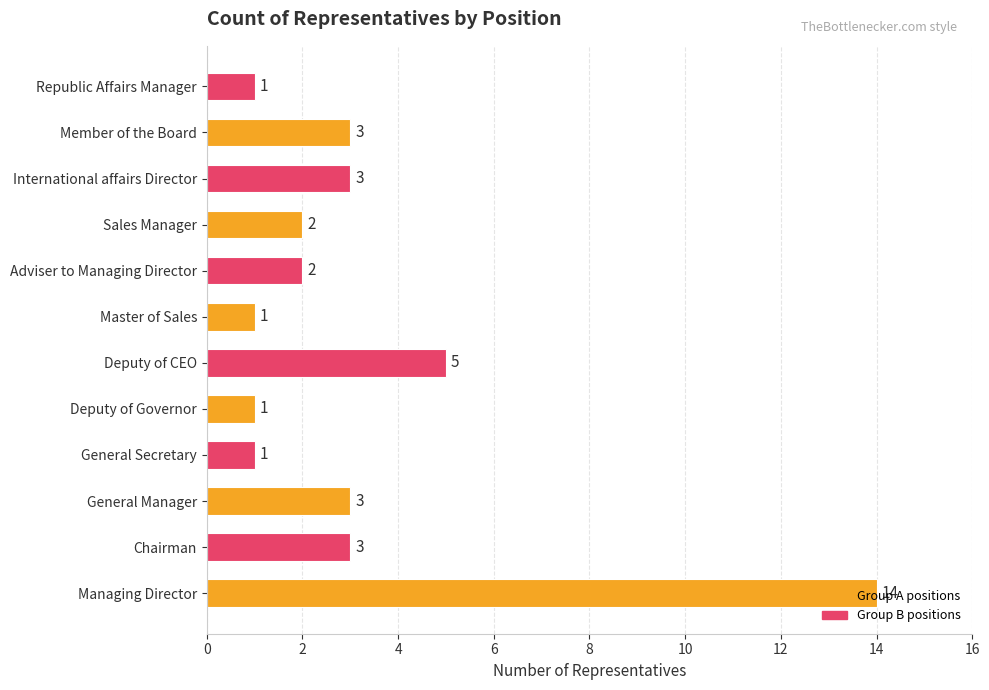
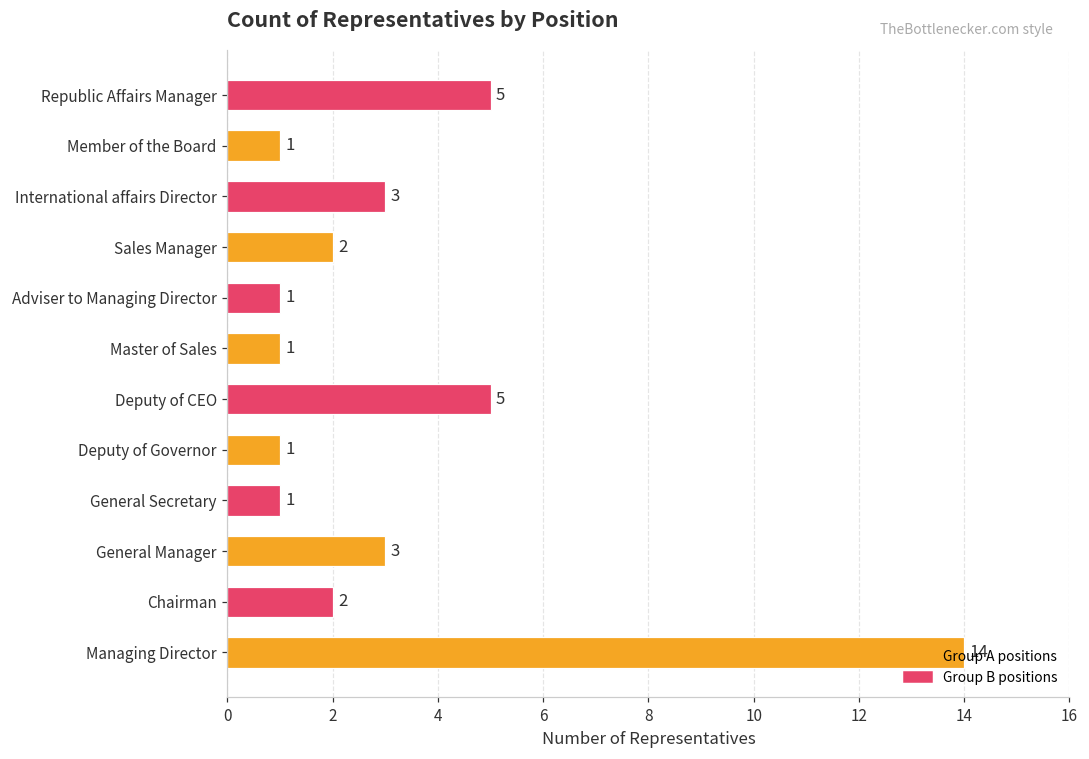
  {
-   "Republic Affairs Manager": 1,
-   "Member of the Board": 3,
+   "Republic Affairs Manager": 5,
+   "Member of the Board": 1,
    "International affairs Director": 3,
    "Sales Manager": 2,
-   "Adviser to Managing Director": 2,
+   "Adviser to Managing Director": 1,
    "Master of Sales": 1,
    "Deputy of CEO": 5,
    "Deputy of Governor": 1,
    "General Secretary": 1,
    "General Manager": 3,
-   "Chairman": 3,
+   "Chairman": 2,
    "Managing Director": 14
  }
